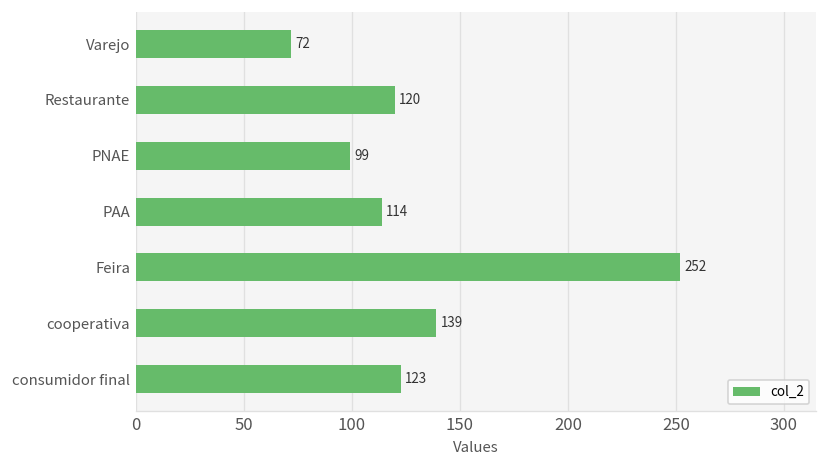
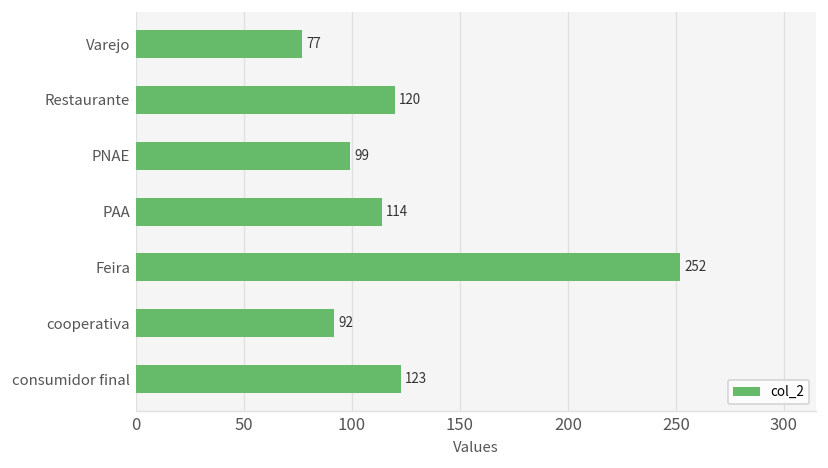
  {
-   "Varejo": 72,
+   "Varejo": 77,
    "Restaurante": 120,
    "PNAE": 99,
    "PAA": 114,
    "Feira": 252,
-   "cooperativa": 139,
+   "cooperativa": 92,
    "consumidor final": 123
  }
